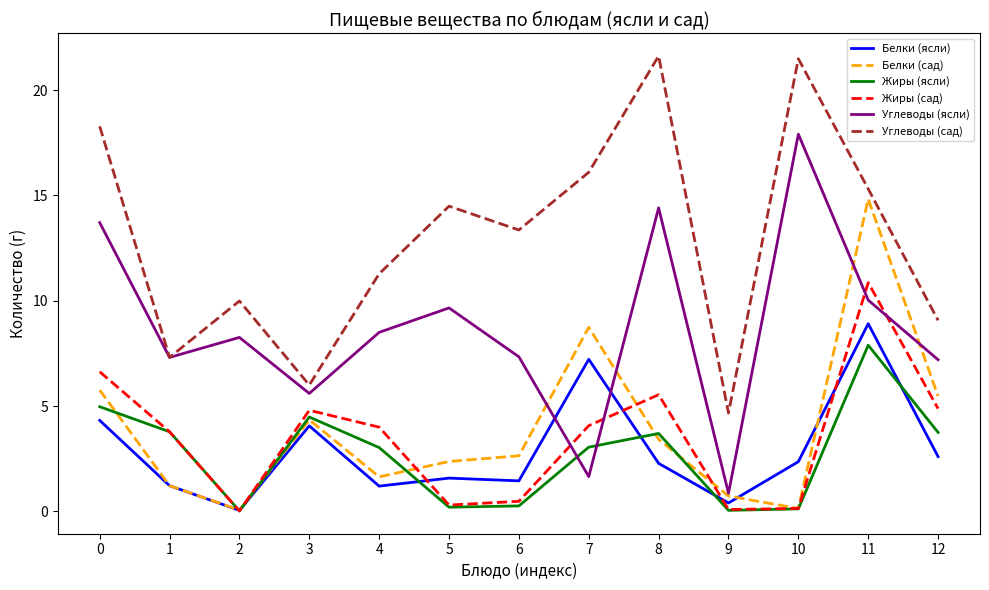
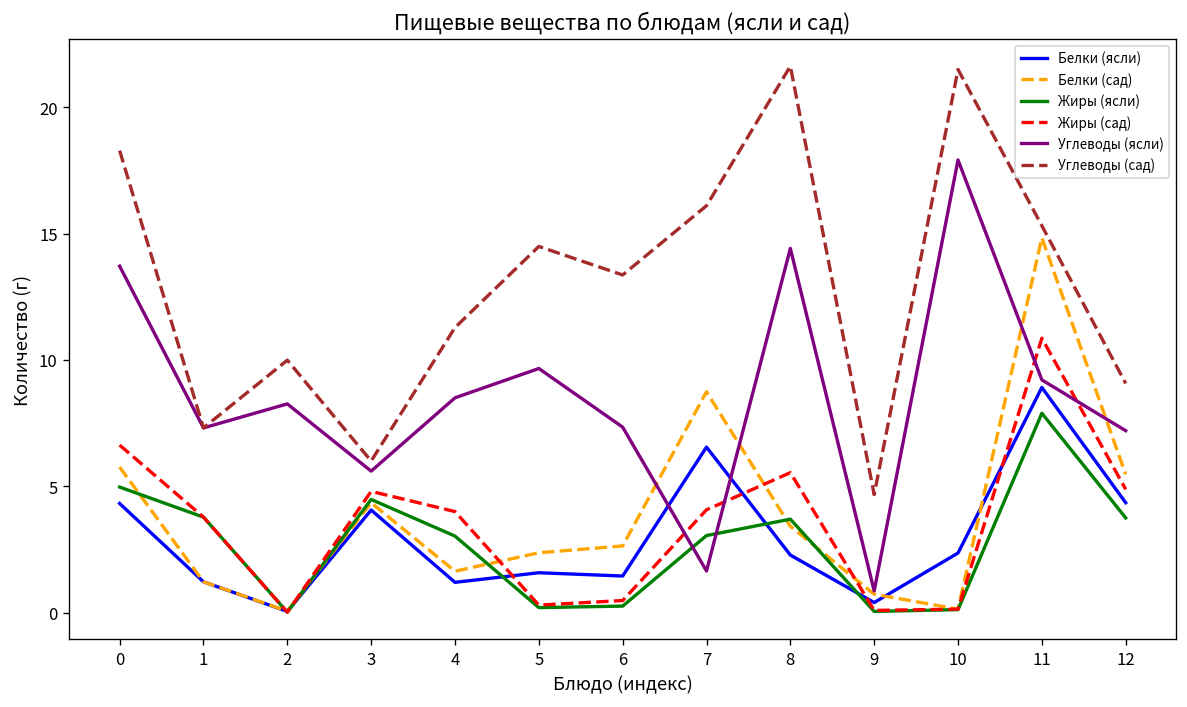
  {
    "Белки (ясли)": {
      "0": 4.3,
      "3": 4.1,
      "4": 1.2,
      "5": 1.6,
      "6": 1.5,
-     "7": 7.2,
+     "7": 6.6,
      "8": 2.3,
      "9": 0.4,
      "10": 2.4,
      "11": 8.9,
-     "12": 2.6
+     "12": 4.4
    },
    "Белки (сад)": {
      "0": 5.8,
      "3": 4.4,
      "4": 1.6,
      "5": 2.4,
      "6": 2.6,
      "7": 8.7,
      "8": 3.4,
      "9": 0.7,
      "11": 14.8,
      "12": 5.5
    },
    "Жиры (ясли)": {
      "0": 5.0,
      "3": 4.5,
      "4": 3.0,
      "6": 0.3,
      "7": 3.1,
      "8": 3.7,
      "11": 7.9,
      "12": 3.8
    },
    "Жиры (сад)": {
      "0": 6.6,
      "3": 4.8,
      "4": 4.0,
      "6": 0.5,
      "7": 4.1,
      "8": 5.5,
      "11": 10.9,
      "12": 4.9
    },
    "Углеводы (ясли)": {
      "0": 13.7,
      "2": 8.3,
      "3": 5.6,
      "4": 8.5,
      "5": 9.7,
      "6": 7.3,
      "7": 1.7,
      "8": 14.4,
      "9": 0.9,
      "10": 17.9,
-     "11": 10.0,
+     "11": 9.2,
      "12": 7.2
    },
    "Углеводы (сад)": {
      "0": 18.3,
      "2": 10.0,
      "3": 6.0,
      "4": 11.3,
      "5": 14.5,
      "6": 13.4,
      "7": 16.1,
      "8": 21.6,
      "9": 4.7,
      "10": 21.5,
      "11": 15.3,
      "12": 9.1
    }
  }
